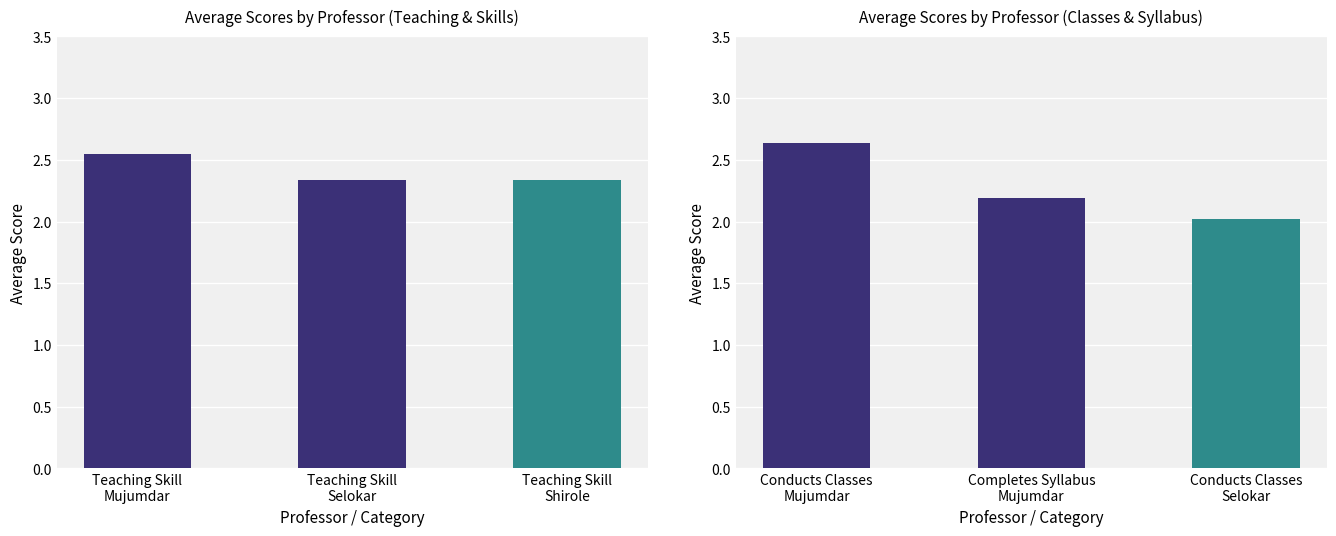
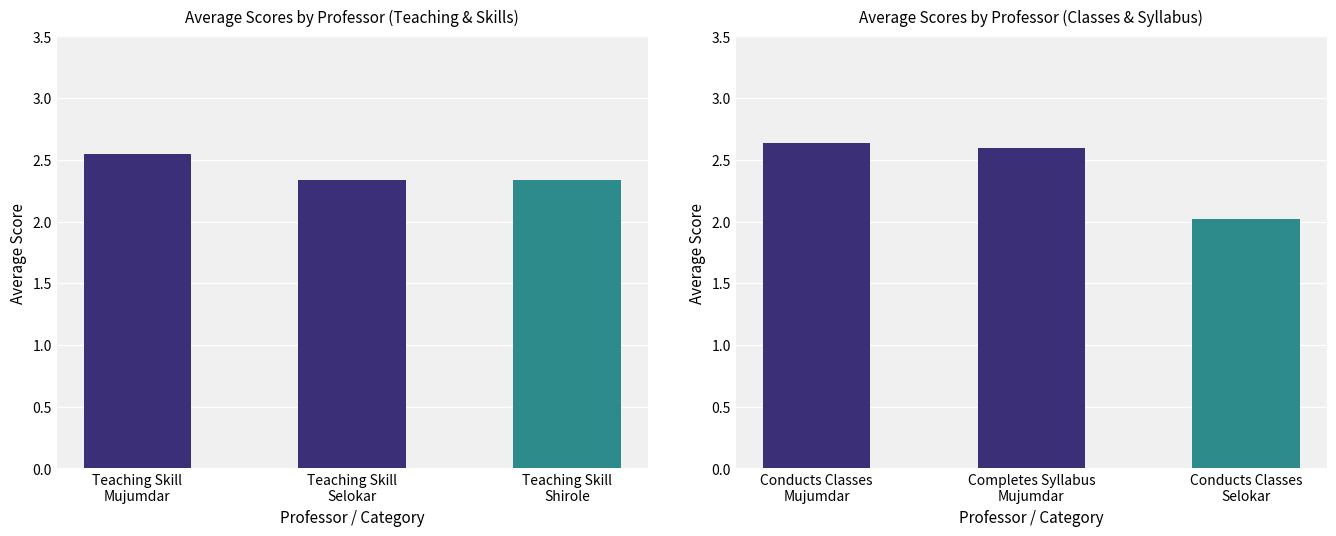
  {
    "Average Scores by Professor (Classes & Syllabus)": {
      "Conducts Classes Mujumdar": 2.64,
-     "Completes Syllabus Mujumdar": 2.19,
+     "Completes Syllabus Mujumdar": 2.59,
      "Conducts Classes Selokar": 2.02
    }
  }
